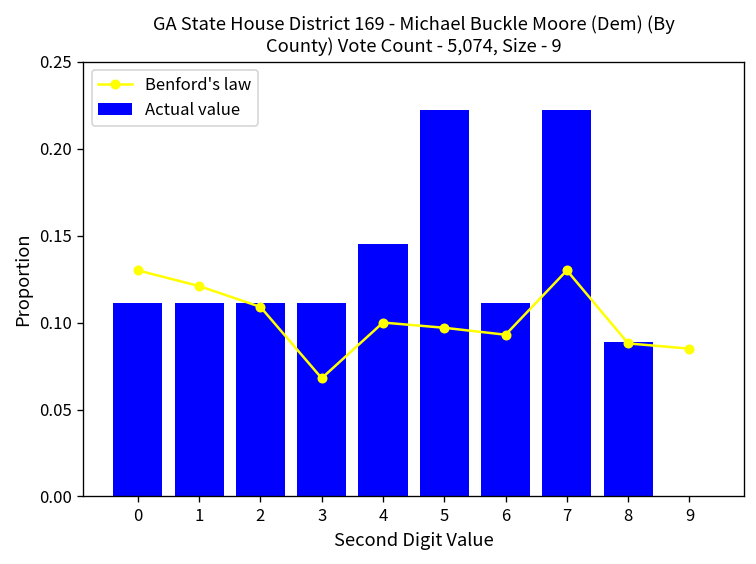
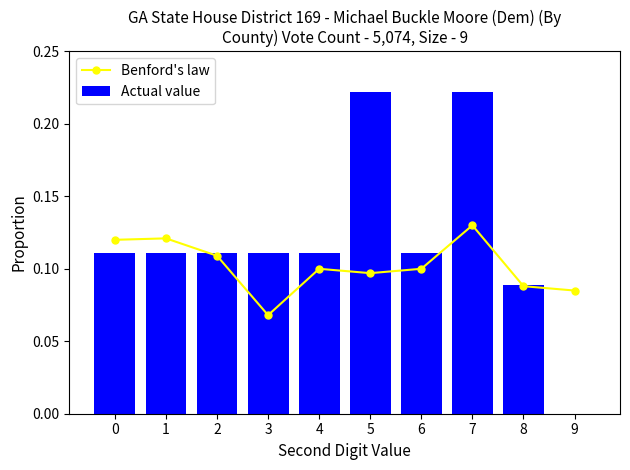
  {
    "Benford's law": {
-     "0": 0.13,
+     "0": 0.12,
      "1": 0.121,
      "2": 0.109,
      "3": 0.068,
      "4": 0.100,
      "5": 0.097,
-     "6": 0.093,
+     "6": 0.100,
      "7": 0.130,
      "8": 0.088,
      "9": 0.085
    },
    "Actual value": {
      "0": 0.111,
      "1": 0.111,
      "2": 0.111,
      "3": 0.111,
-     "4": 0.145,
+     "4": 0.111,
      "5": 0.222,
      "6": 0.111,
      "7": 0.222,
      "8": 0.089,
      "9": 0.000
    }
  }
